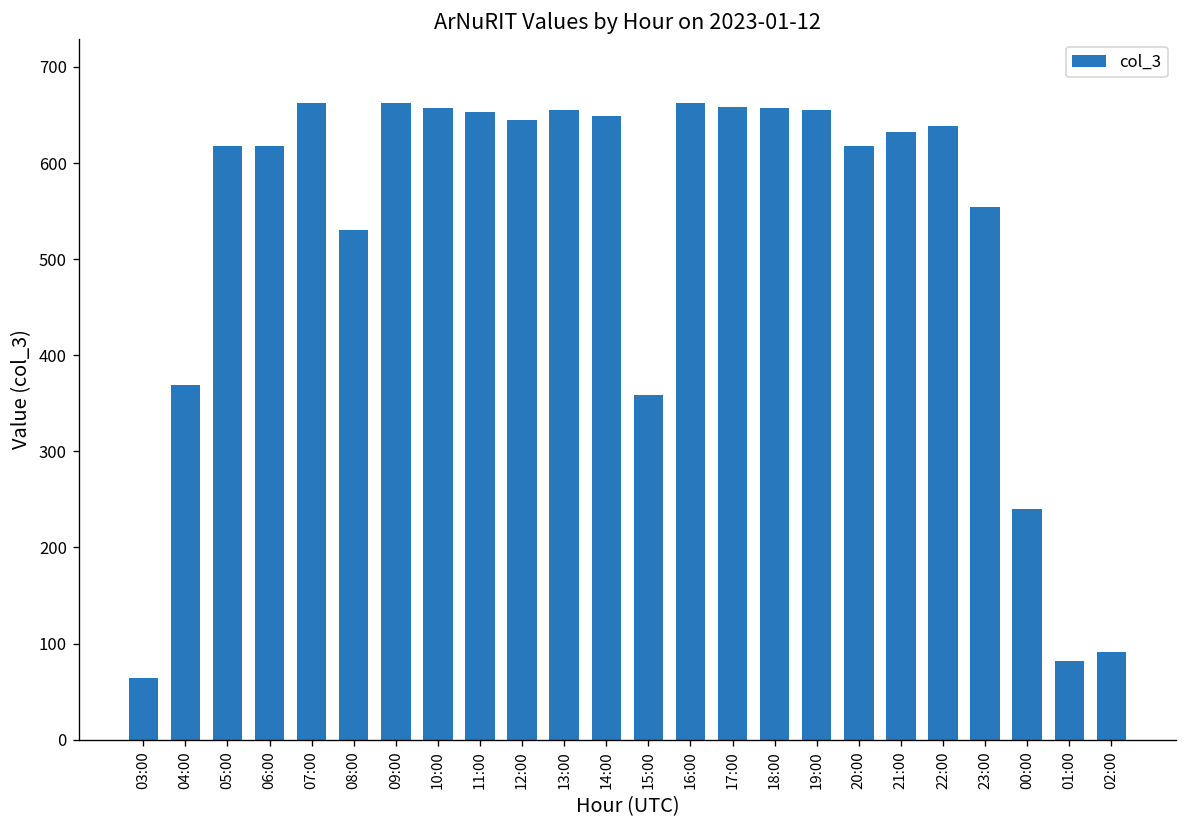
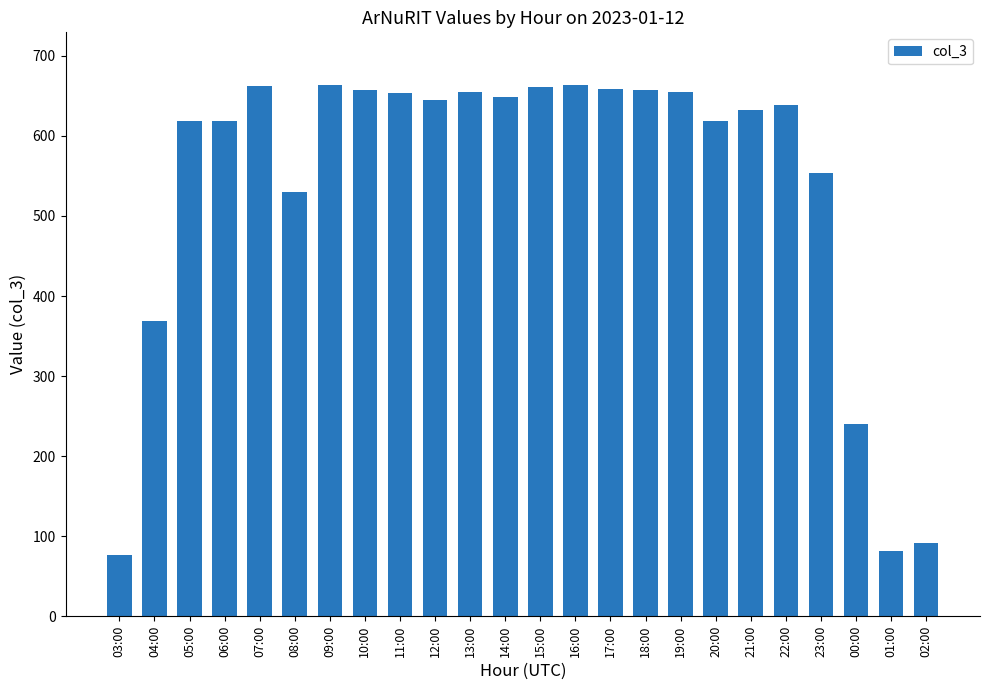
  {
-   "03:00": 60,
+   "03:00": 80,
    "04:00": 370,
    "05:00": 620,
    "06:00": 620,
    "07:00": 660,
    "08:00": 530,
    "09:00": 660,
    "10:00": 660,
    "11:00": 650,
    "12:00": 650,
    "13:00": 660,
    "14:00": 650,
-   "15:00": 360,
+   "15:00": 660,
    "16:00": 660,
    "17:00": 660,
    "18:00": 660,
    "19:00": 660,
    "20:00": 620,
    "21:00": 630,
    "22:00": 640,
    "23:00": 550,
    "00:00": 240,
    "01:00": 80,
    "02:00": 90
  }
